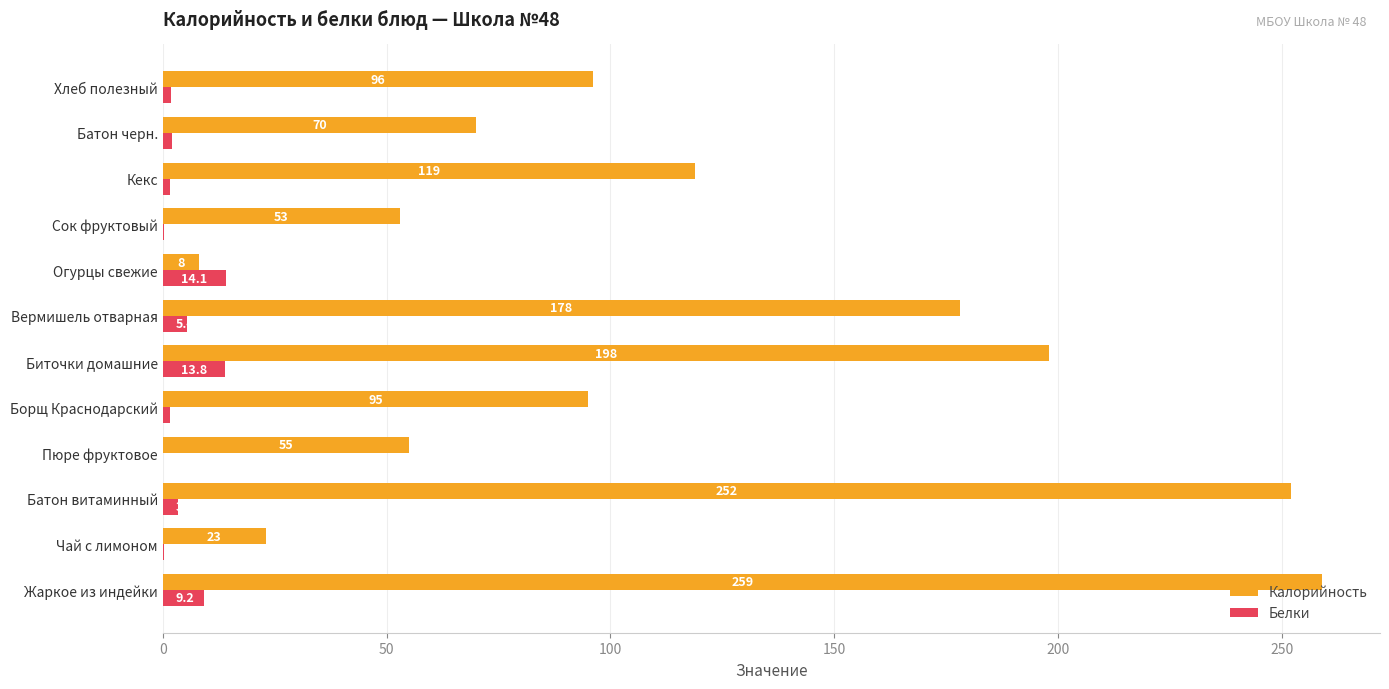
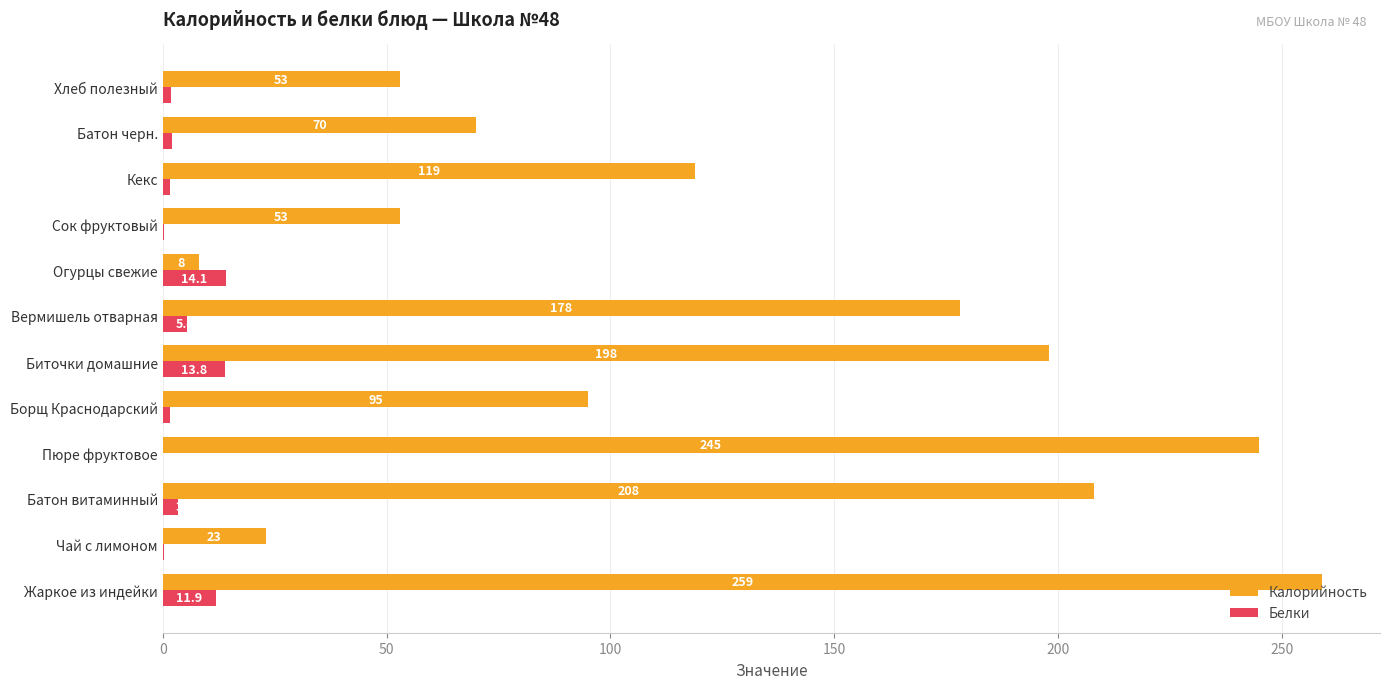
  {
    "Калорийность": {
-     "Хлеб полезный": 96,
+     "Хлеб полезный": 53,
      "Батон черн.": 70,
      "Кекс": 119,
      "Сок фруктовый": 53,
      "Огурцы свежие": 8,
      "Вермишель отварная": 178,
      "Биточки домашние": 198,
      "Борщ Краснодарский": 95,
-     "Пюре фруктовое": 55,
-     "Батон витаминный": 252,
+     "Пюре фруктовое": 245,
+     "Батон витаминный": 208,
      "Чай с лимоном": 23,
      "Жаркое из индейки": 259
    },
    "Белки": {
      "Огурцы свежие": 14.1,
      "Вермишель отварная": 5.4,
      "Биточки домашние": 13.8,
-     "Жаркое из индейки": 9.2
+     "Жаркое из индейки": 11.9
    }
  }
